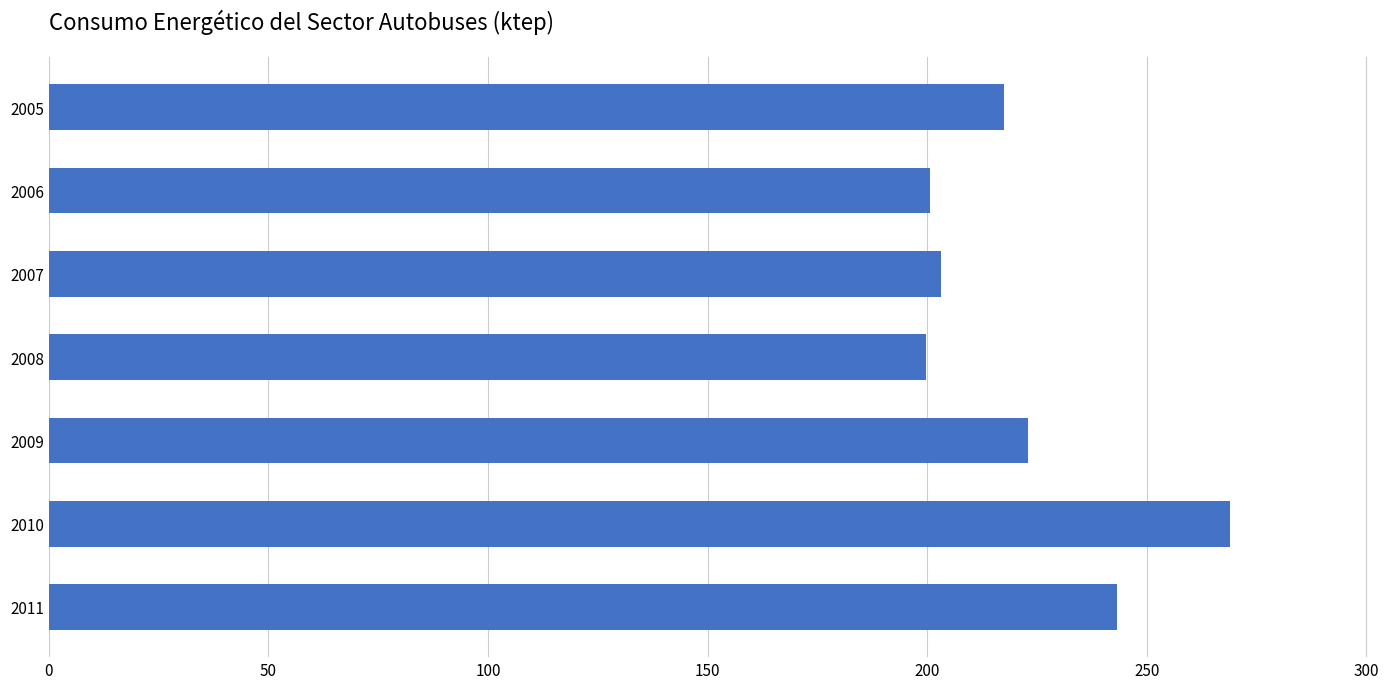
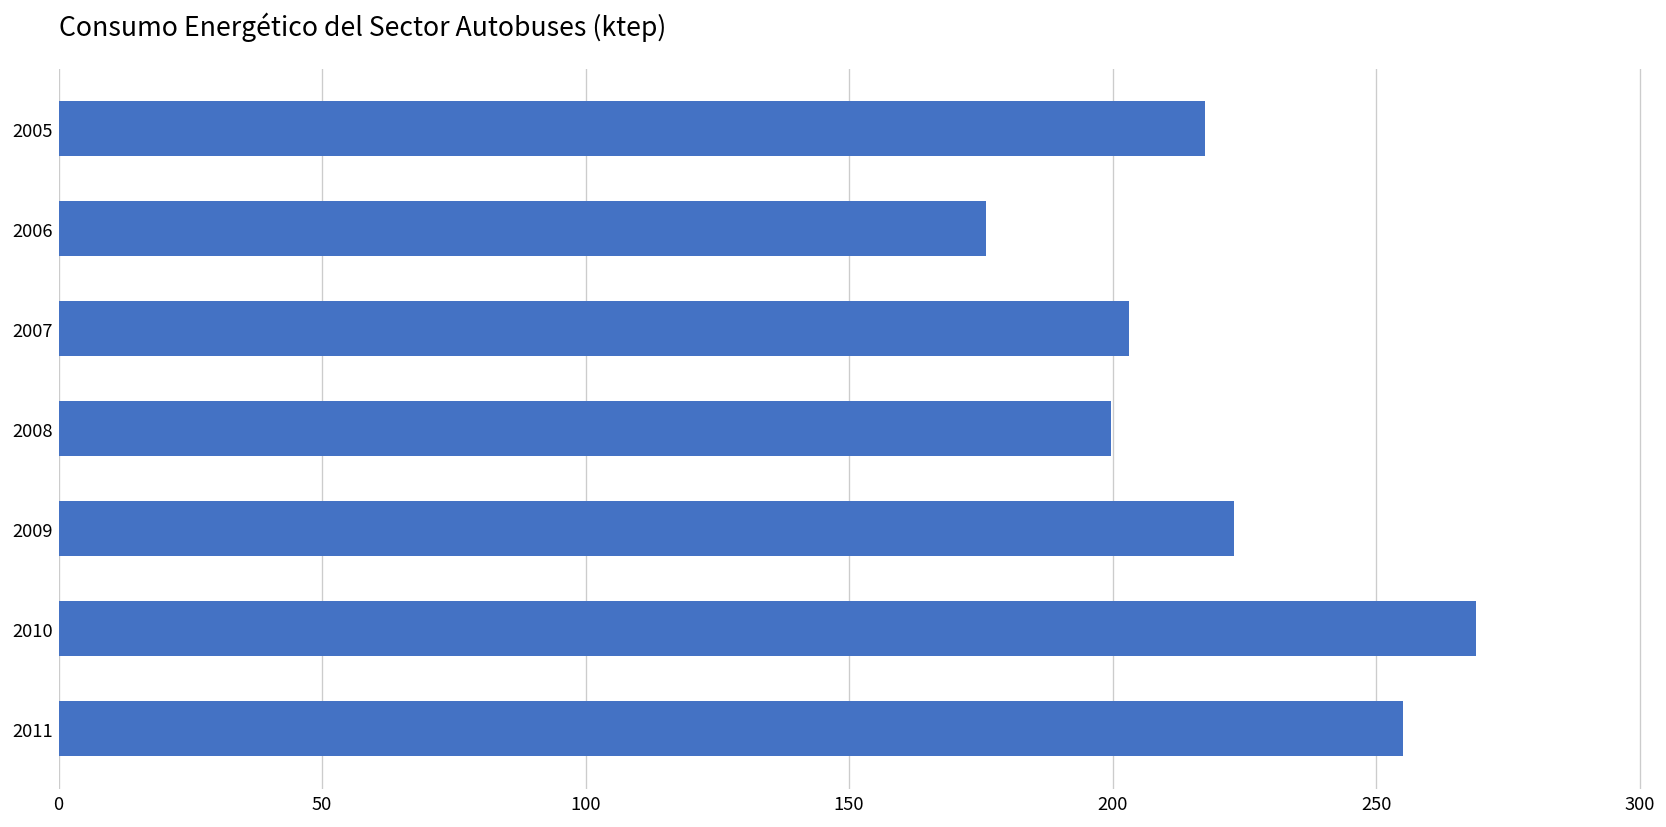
  {
    "2005": 218,
-   "2006": 201,
+   "2006": 176,
    "2007": 203,
    "2008": 200,
    "2009": 223,
    "2010": 269,
-   "2011": 243
+   "2011": 255
  }
